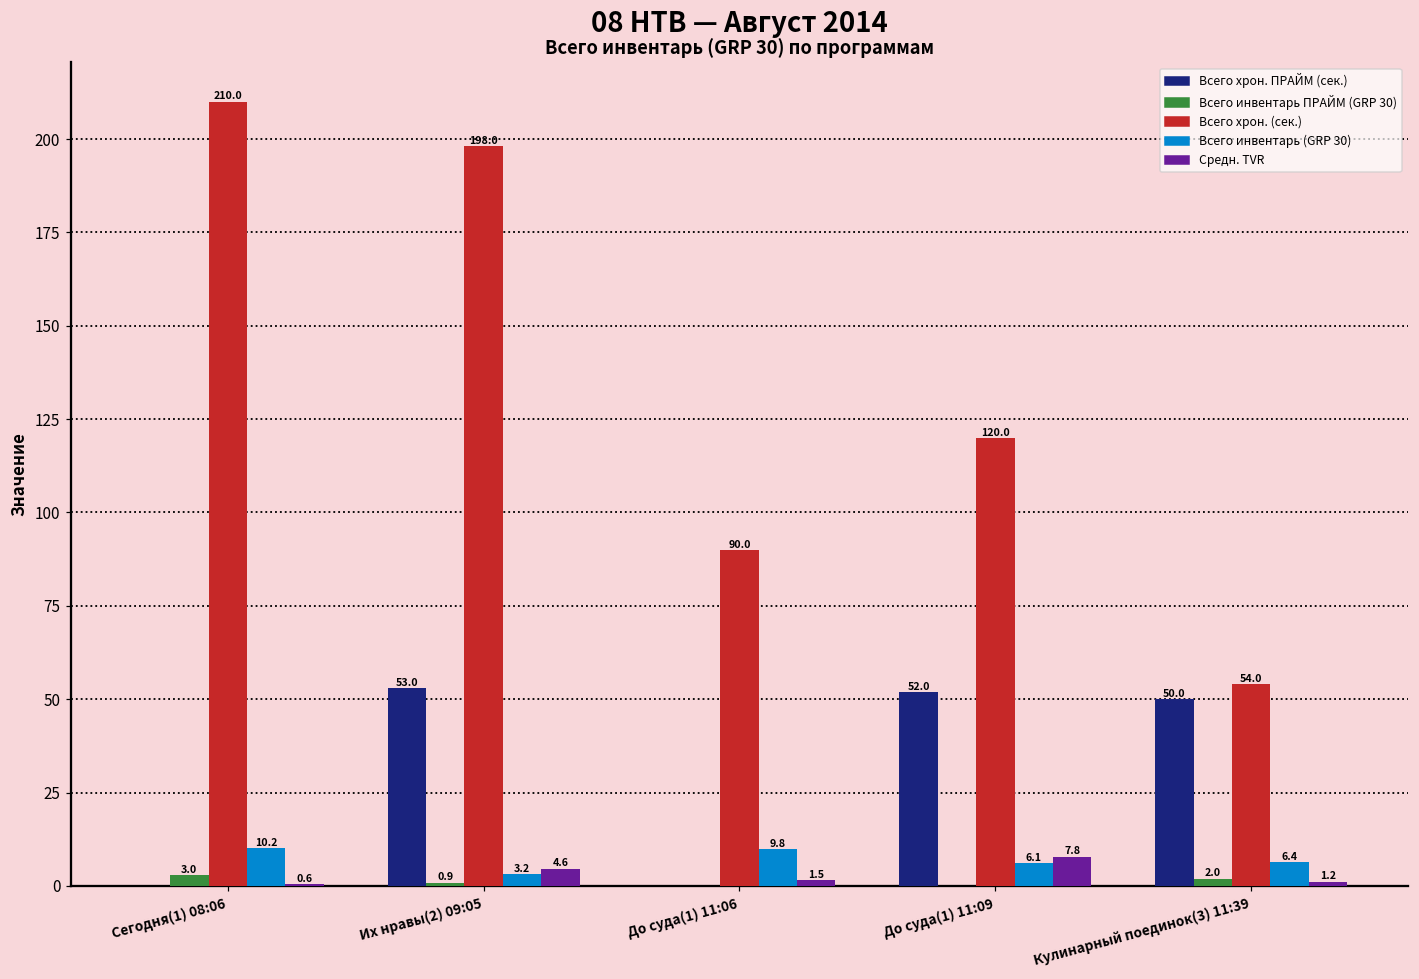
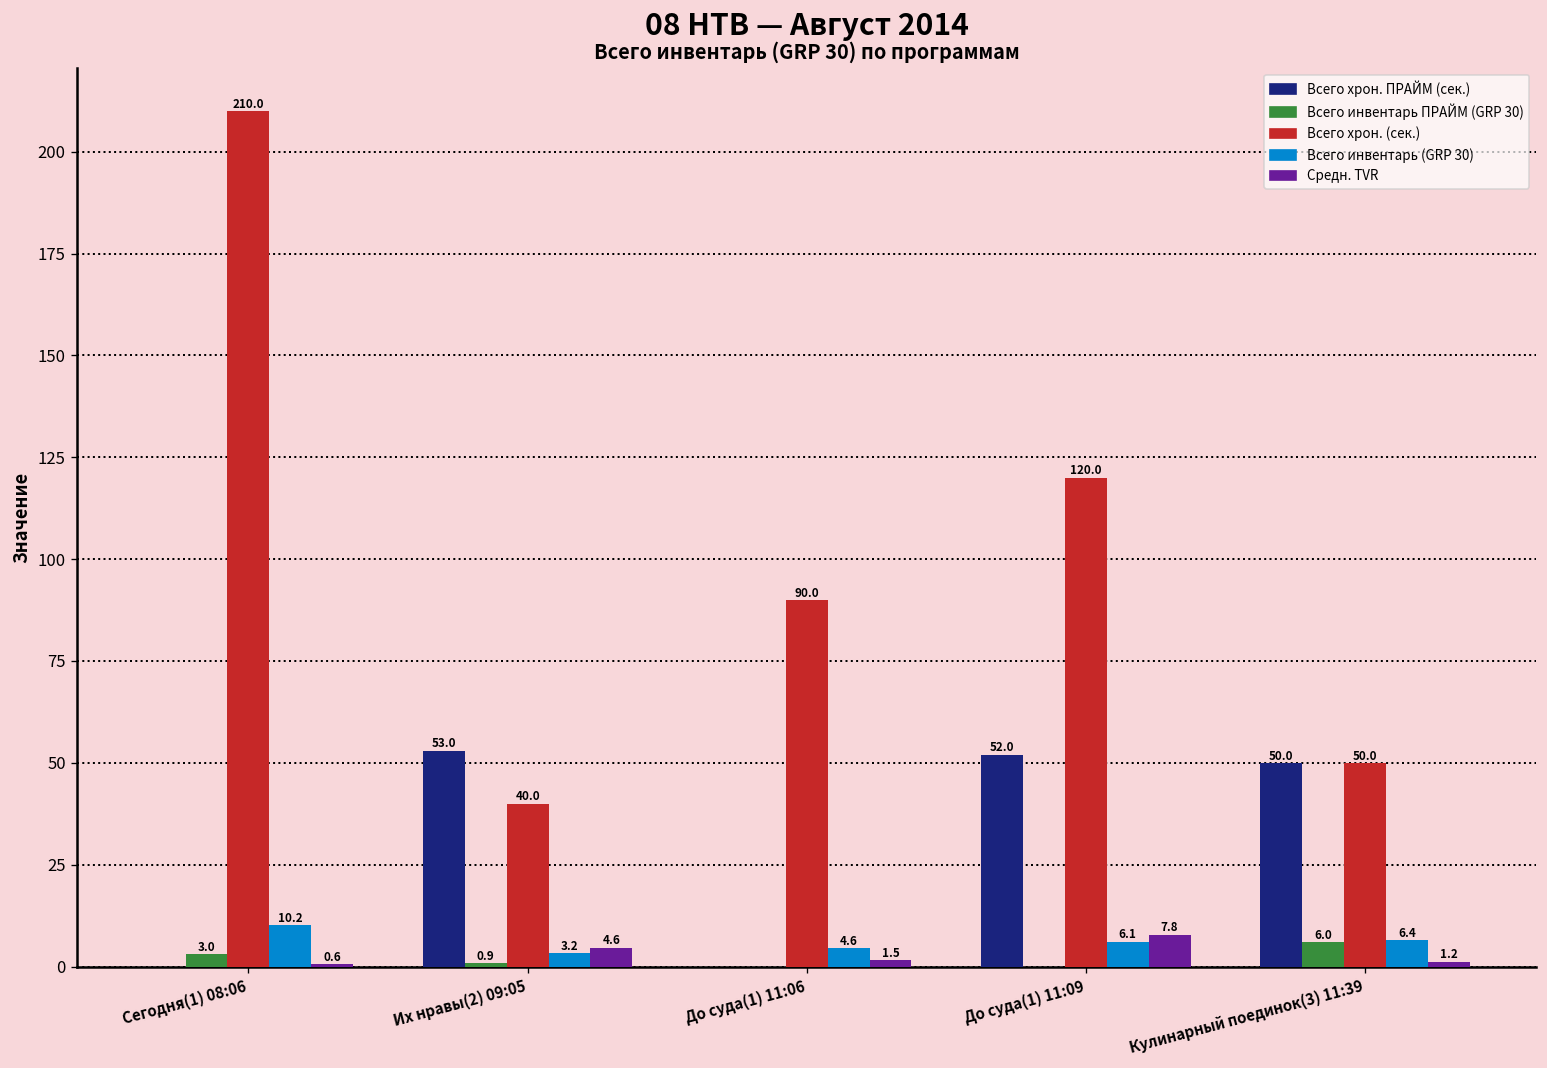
  {
    "Всего хрон. ПРАЙМ (сек.)": {
      "Их нравы(2) 09:05": 53.0,
      "До суда(1) 11:09": 52.0,
      "Кулинарный поединок(3) 11:39": 50.0
    },
    "Всего инвентарь ПРАЙМ (GRP 30)": {
      "Сегодня(1) 08:06": 3.0,
      "Их нравы(2) 09:05": 0.9,
-     "Кулинарный поединок(3) 11:39": 2.0
+     "Кулинарный поединок(3) 11:39": 6.0
    },
    "Всего хрон. (сек.)": {
      "Сегодня(1) 08:06": 210.0,
-     "Их нравы(2) 09:05": 198.0,
+     "Их нравы(2) 09:05": 40.0,
      "До суда(1) 11:06": 90.0,
      "До суда(1) 11:09": 120.0,
-     "Кулинарный поединок(3) 11:39": 54.0
+     "Кулинарный поединок(3) 11:39": 50.0
    },
    "Всего инвентарь (GRP 30)": {
      "Сегодня(1) 08:06": 10.2,
      "Их нравы(2) 09:05": 3.2,
-     "До суда(1) 11:06": 9.8,
+     "До суда(1) 11:06": 4.6,
      "До суда(1) 11:09": 6.1,
      "Кулинарный поединок(3) 11:39": 6.4
    },
    "Средн. TVR": {
      "Сегодня(1) 08:06": 0.6,
      "Их нравы(2) 09:05": 4.6,
      "До суда(1) 11:06": 1.5,
      "До суда(1) 11:09": 7.8,
      "Кулинарный поединок(3) 11:39": 1.2
    }
  }
